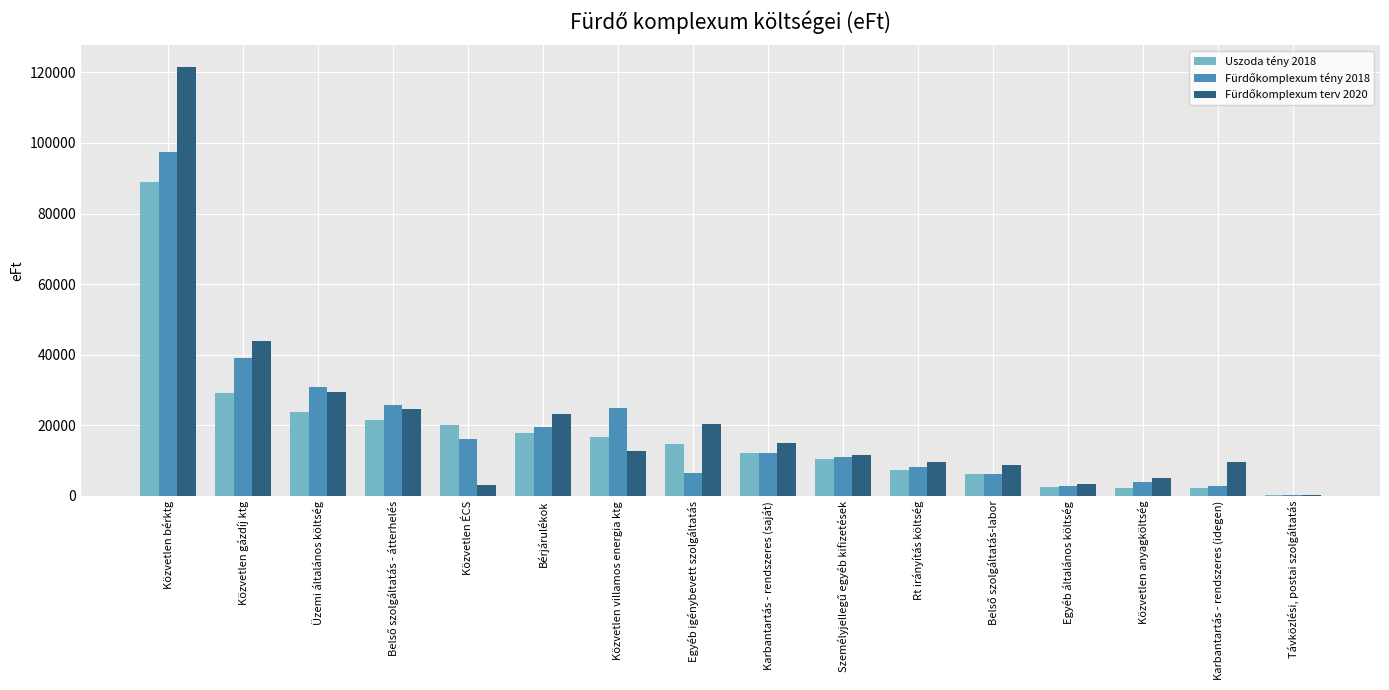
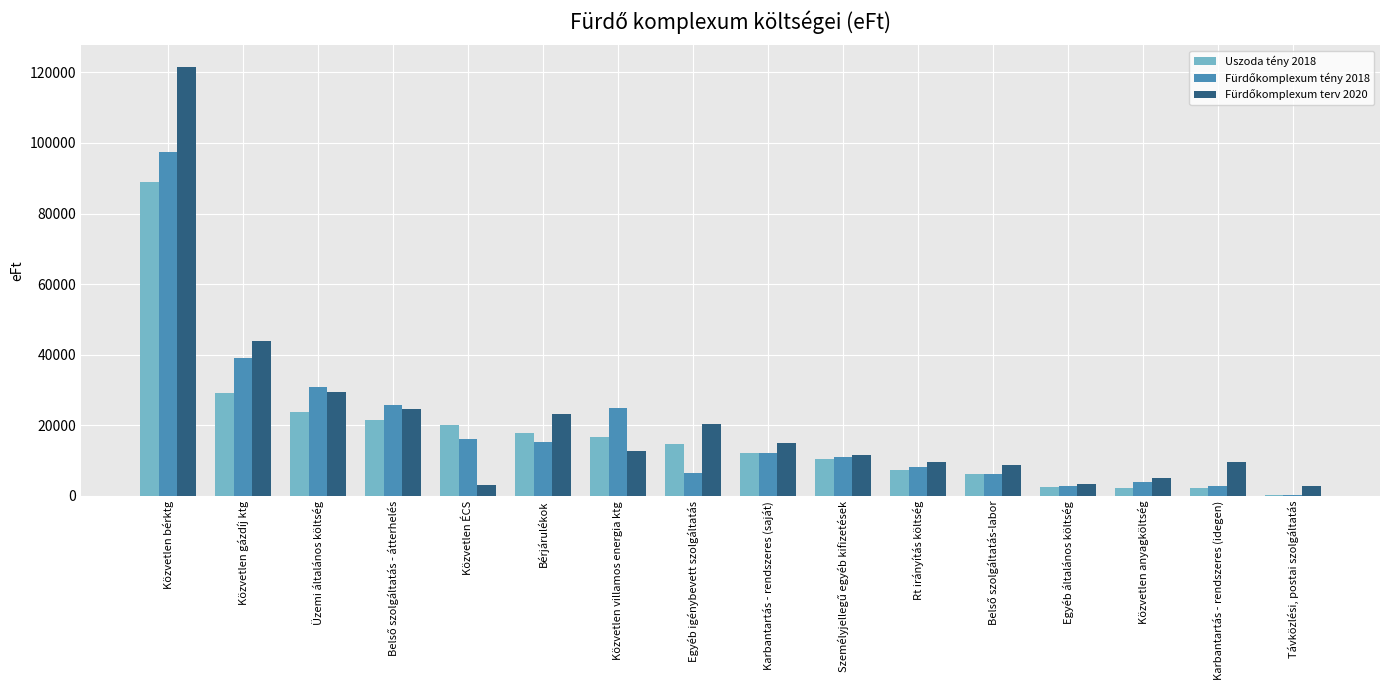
  {
    "Uszoda tény 2018": {
      "Közvetlen bérktg": 89000,
      "Közvetlen gázdíj ktg": 29000,
      "Üzemi általános költség": 24000,
      "Belső szolgáltatás - átterhelés": 21000,
      "Közvetlen ÉCS": 20000,
      "Bérjárulékok": 18000,
      "Közvetlen villamos energia ktg": 17000,
      "Egyéb igénybevett szolgáltatás": 15000,
      "Karbantartás - rendszeres (saját)": 12000,
      "Személyjellegű egyéb kifizetések": 11000,
      "Rt irányítás költség": 7000,
      "Belső szolgáltatás-labor": 6000,
      "Egyéb általános költség": 2000,
      "Közvetlen anyagköltség": 2000,
      "Karbantartás - rendszeres (idegen)": 2000
    },
    "Fürdőkomplexum tény 2018": {
      "Közvetlen bérktg": 97000,
      "Közvetlen gázdíj ktg": 39000,
      "Üzemi általános költség": 31000,
      "Belső szolgáltatás - átterhelés": 26000,
      "Közvetlen ÉCS": 16000,
-     "Bérjárulékok": 20000,
+     "Bérjárulékok": 15000,
      "Közvetlen villamos energia ktg": 25000,
      "Egyéb igénybevett szolgáltatás": 6000,
      "Karbantartás - rendszeres (saját)": 12000,
      "Személyjellegű egyéb kifizetések": 11000,
      "Rt irányítás költség": 8000,
      "Belső szolgáltatás-labor": 6000,
      "Egyéb általános költség": 3000,
      "Közvetlen anyagköltség": 4000,
      "Karbantartás - rendszeres (idegen)": 3000
    },
    "Fürdőkomplexum terv 2020": {
      "Közvetlen bérktg": 122000,
      "Közvetlen gázdíj ktg": 44000,
      "Üzemi általános költség": 29000,
      "Belső szolgáltatás - átterhelés": 25000,
      "Közvetlen ÉCS": 3000,
      "Bérjárulékok": 23000,
      "Közvetlen villamos energia ktg": 13000,
      "Egyéb igénybevett szolgáltatás": 20000,
      "Karbantartás - rendszeres (saját)": 15000,
      "Személyjellegű egyéb kifizetések": 12000,
      "Rt irányítás költség": 10000,
      "Belső szolgáltatás-labor": 9000,
      "Egyéb általános költség": 3000,
      "Közvetlen anyagköltség": 5000,
      "Karbantartás - rendszeres (idegen)": 10000,
-     "Távközlési, postai szolgáltatás": 0
+     "Távközlési, postai szolgáltatás": 3000
    }
  }
